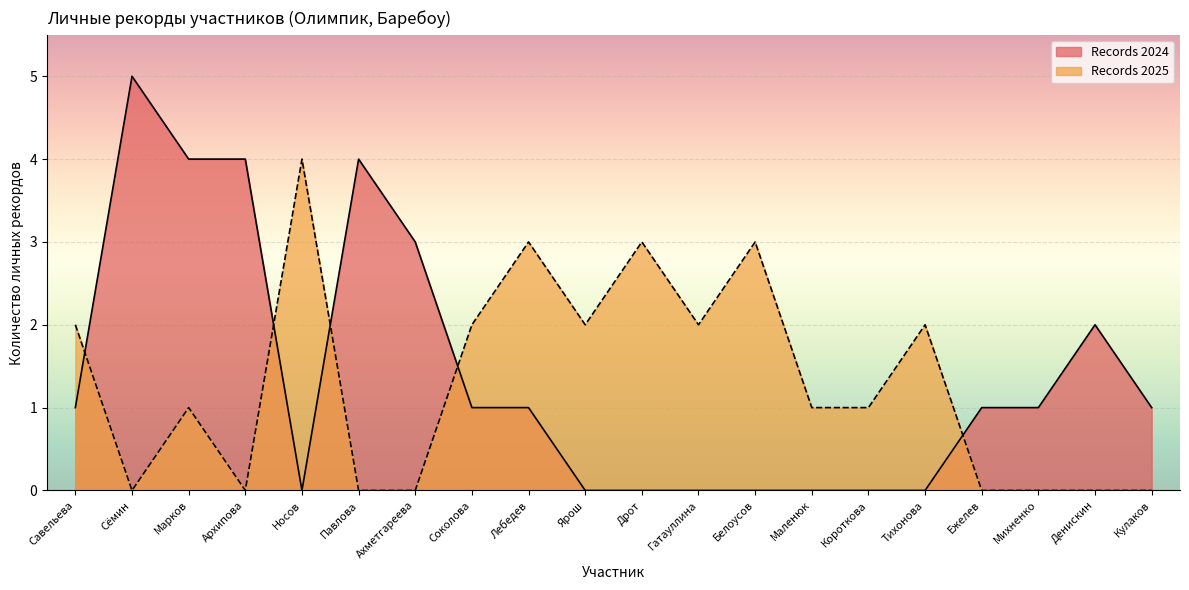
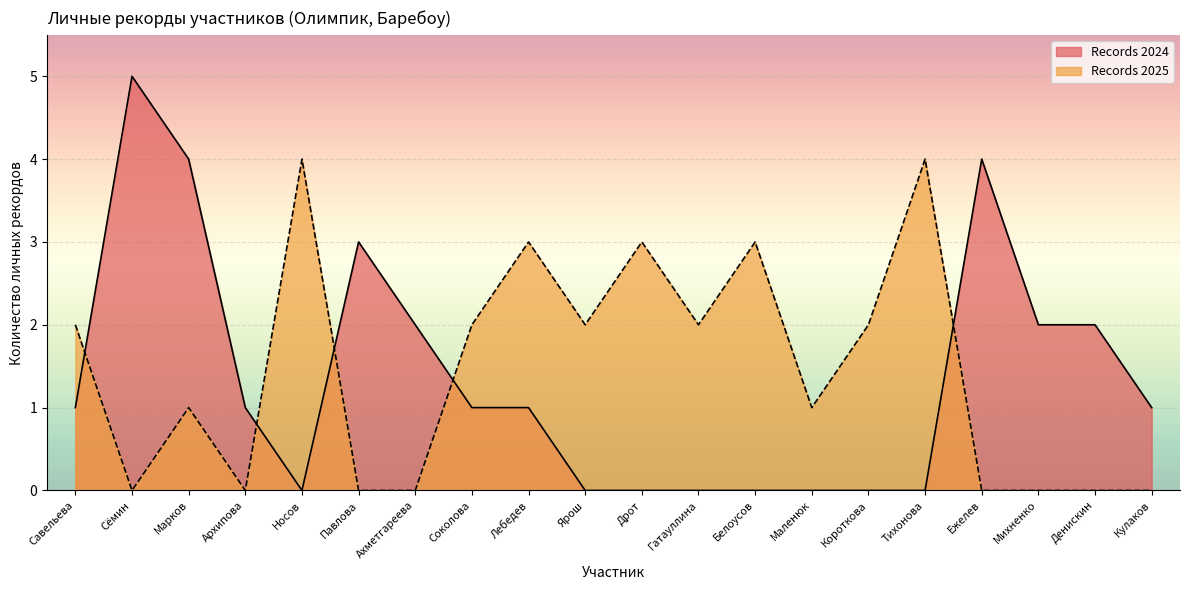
  {
    "Records 2024": {
      "Савельева": 1,
      "Сёмин": 5,
      "Марков": 4,
-     "Архипова": 4,
+     "Архипова": 1,
      "Носов": 0,
-     "Павлова": 4,
-     "Ахметгареева": 3,
+     "Павлова": 3,
+     "Ахметгареева": 2,
      "Соколова": 1,
      "Лебедев": 1,
      "Ярош": 0,
      "Дрот": 0,
      "Гатауллина": 0,
      "Белоусов": 0,
      "Маленюк": 0,
      "Короткова": 0,
      "Тихонова": 0,
-     "Ежелев": 1,
-     "Михненко": 1,
+     "Ежелев": 4,
+     "Михненко": 2,
      "Денискин": 2,
      "Кулаков": 1
    },
    "Records 2025": {
      "Савельева": 2,
      "Сёмин": 0,
      "Марков": 1,
      "Архипова": 0,
      "Носов": 4,
      "Павлова": 0,
      "Ахметгареева": 0,
      "Соколова": 2,
      "Лебедев": 3,
      "Ярош": 2,
      "Дрот": 3,
      "Гатауллина": 2,
      "Белоусов": 3,
      "Маленюк": 1,
-     "Короткова": 1,
-     "Тихонова": 2,
+     "Короткова": 2,
+     "Тихонова": 4,
      "Ежелев": 0,
      "Михненко": 0,
      "Денискин": 0,
      "Кулаков": 0
    }
  }
